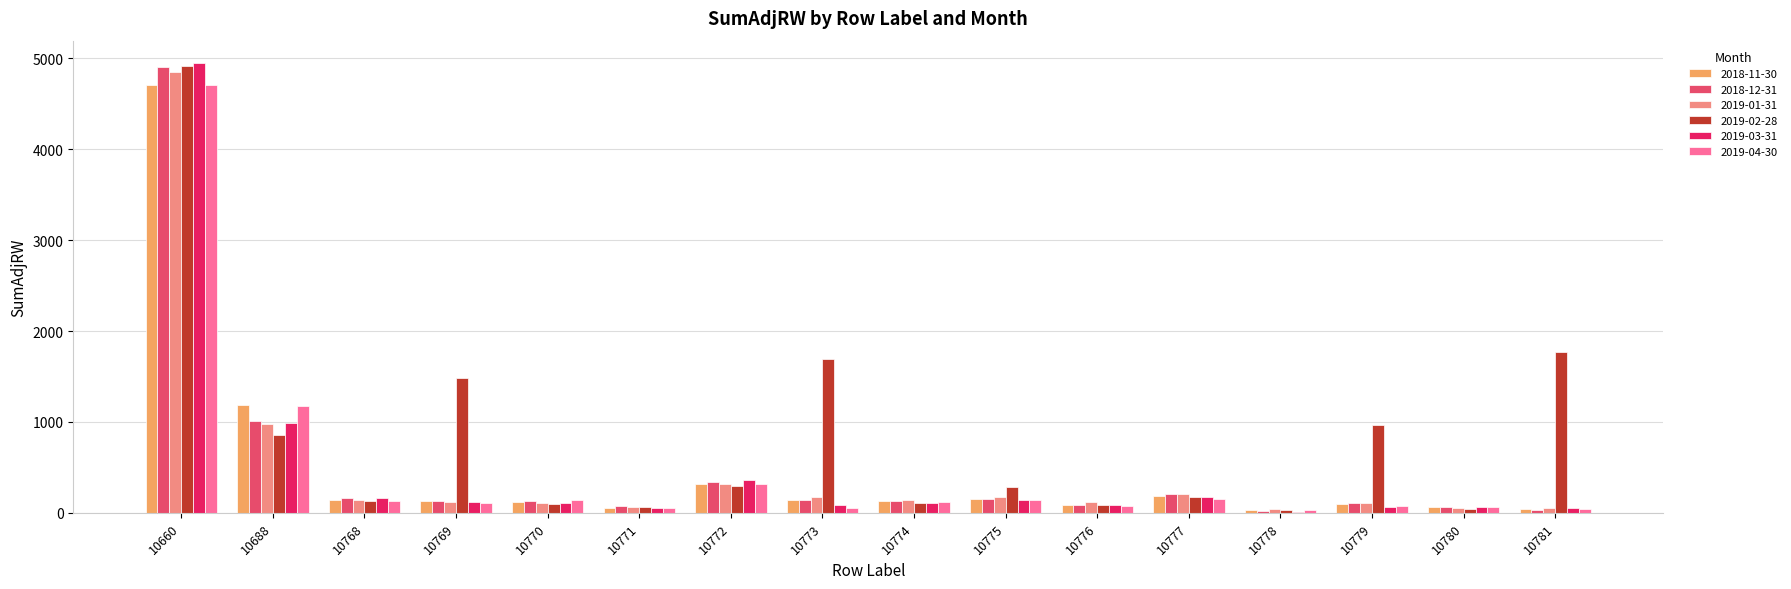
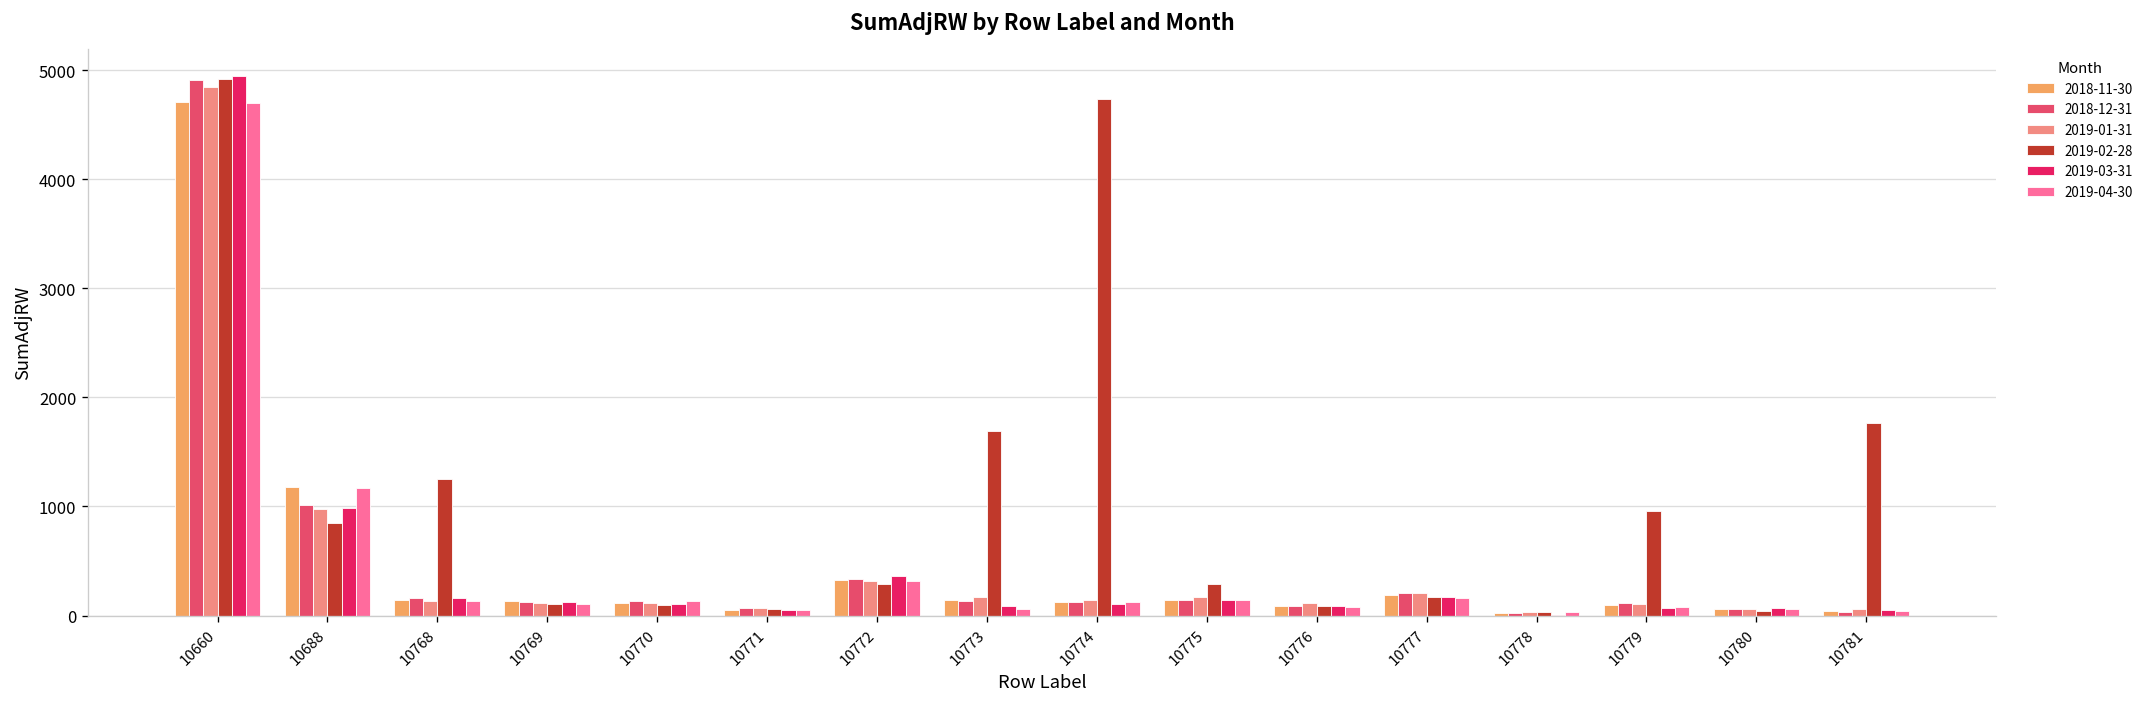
  {
    "2019-02-28": {
      "10660": 4900,
      "10688": 900,
-     "10768": 100,
-     "10769": 1500,
+     "10768": 1300,
+     "10769": 100,
      "10770": 100,
      "10771": 100,
      "10772": 300,
      "10773": 1700,
-     "10774": 100,
+     "10774": 4700,
      "10775": 300,
      "10776": 100,
      "10777": 200,
      "10778": 0,
      "10779": 1000,
      "10780": 0,
      "10781": 1800
    }
  }
